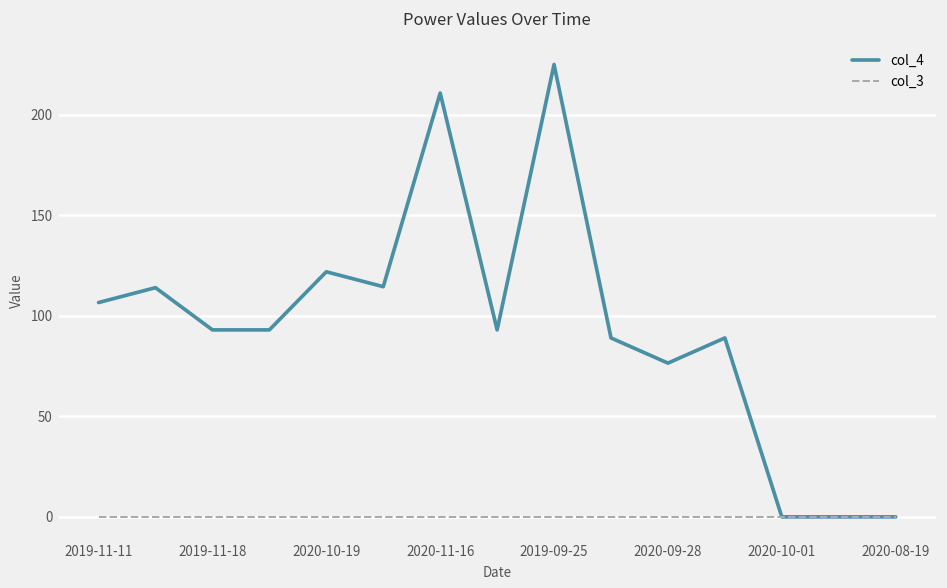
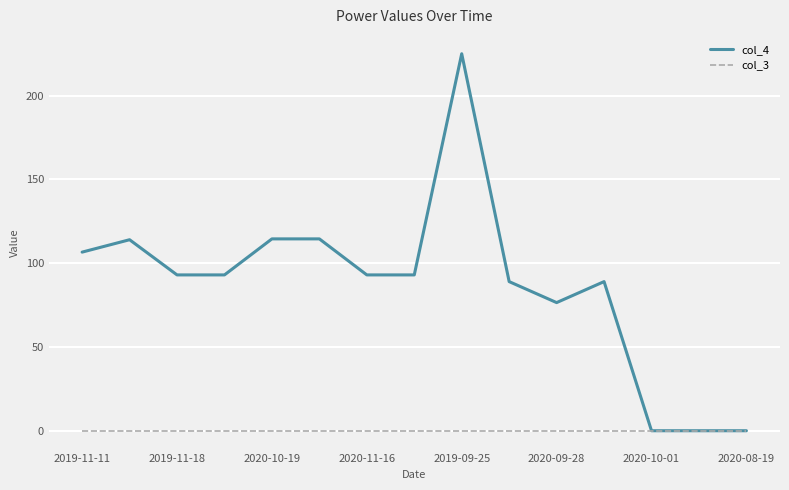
  {
    "col_4": {
      "2019-11-11": 107,
-     "2020-10-19": 122,
-     "2020-11-16": 211,
+     "2020-10-19": 115,
+     "2020-11-16": 93,
      "2019-09-25": 225,
      "2020-09-28": 76
    },
    "col_3": {
      "2019-11-11": 0,
      "2020-10-19": 0,
      "2020-11-16": 0,
      "2019-09-25": 0,
      "2020-09-28": 0
    }
  }
